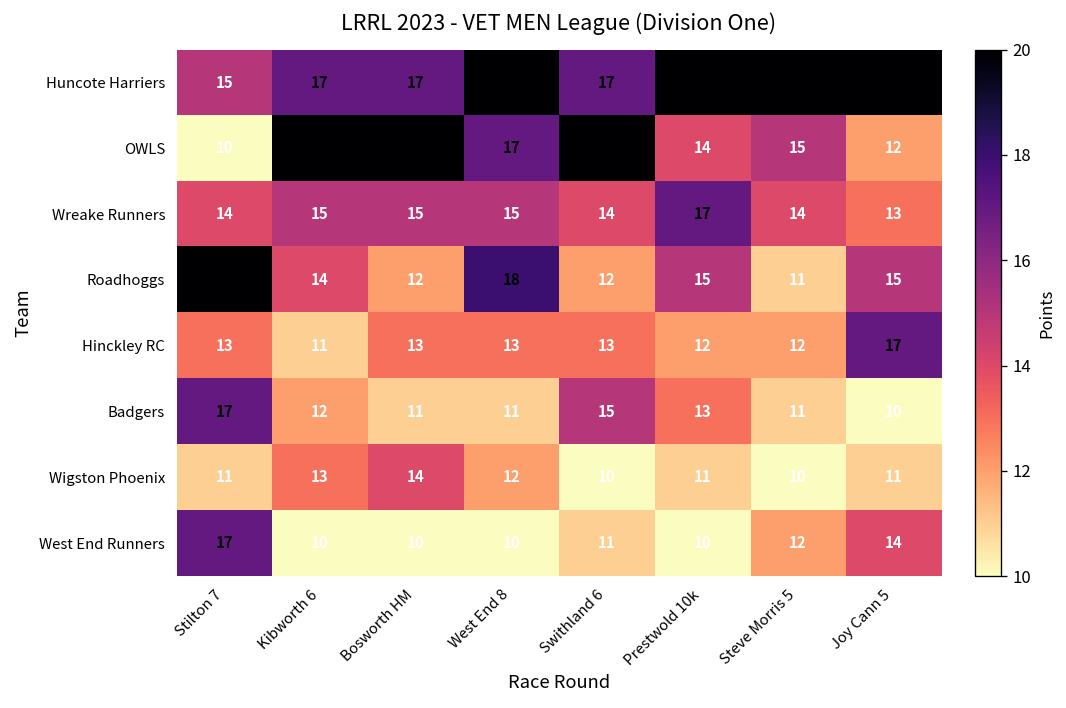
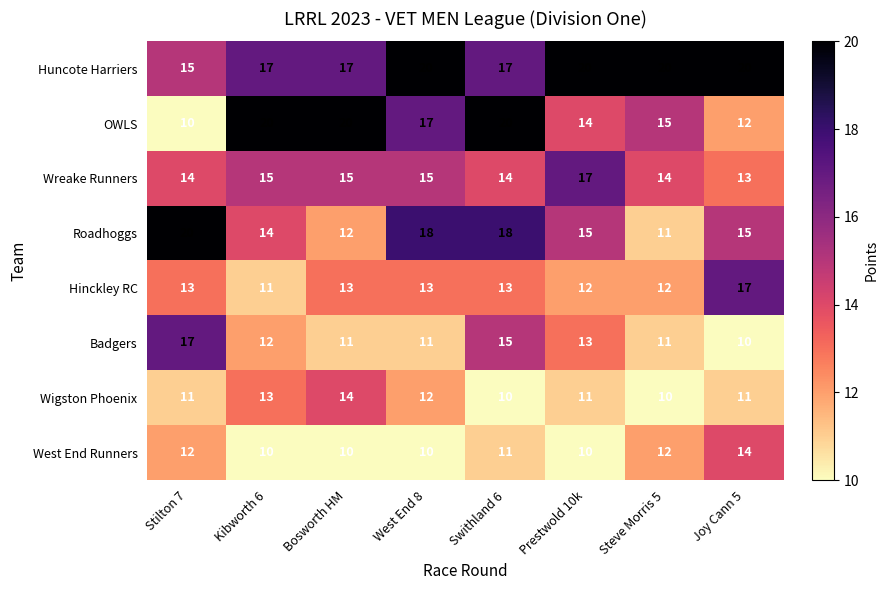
  {
    "Huncote Harriers": {
      "Stilton 7": 15,
      "Kibworth 6": 17,
      "Bosworth HM": 17,
      "Swithland 6": 17
    },
    "OWLS": {
      "Stilton 7": 10,
      "West End 8": 17,
      "Prestwold 10k": 14,
      "Steve Morris 5": 15,
      "Joy Cann 5": 12
    },
    "Wreake Runners": {
      "Stilton 7": 14,
      "Kibworth 6": 15,
      "Bosworth HM": 15,
      "West End 8": 15,
      "Swithland 6": 14,
      "Prestwold 10k": 17,
      "Steve Morris 5": 14,
      "Joy Cann 5": 13
    },
    "Roadhoggs": {
      "Kibworth 6": 14,
      "Bosworth HM": 12,
      "West End 8": 18,
-     "Swithland 6": 12,
+     "Swithland 6": 18,
      "Prestwold 10k": 15,
      "Steve Morris 5": 11,
      "Joy Cann 5": 15
    },
    "Hinckley RC": {
      "Stilton 7": 13,
      "Kibworth 6": 11,
      "Bosworth HM": 13,
      "West End 8": 13,
      "Swithland 6": 13,
      "Prestwold 10k": 12,
      "Steve Morris 5": 12,
      "Joy Cann 5": 17
    },
    "Badgers": {
      "Stilton 7": 17,
      "Kibworth 6": 12,
      "Bosworth HM": 11,
      "West End 8": 11,
      "Swithland 6": 15,
      "Prestwold 10k": 13,
      "Steve Morris 5": 11,
      "Joy Cann 5": 10
    },
    "Wigston Phoenix": {
      "Stilton 7": 11,
      "Kibworth 6": 13,
      "Bosworth HM": 14,
      "West End 8": 12,
      "Swithland 6": 10,
      "Prestwold 10k": 11,
      "Steve Morris 5": 10,
      "Joy Cann 5": 11
    },
    "West End Runners": {
-     "Stilton 7": 17,
+     "Stilton 7": 12,
      "Kibworth 6": 10,
      "Bosworth HM": 10,
      "West End 8": 10,
      "Swithland 6": 11,
      "Prestwold 10k": 10,
      "Steve Morris 5": 12,
      "Joy Cann 5": 14
    }
  }
